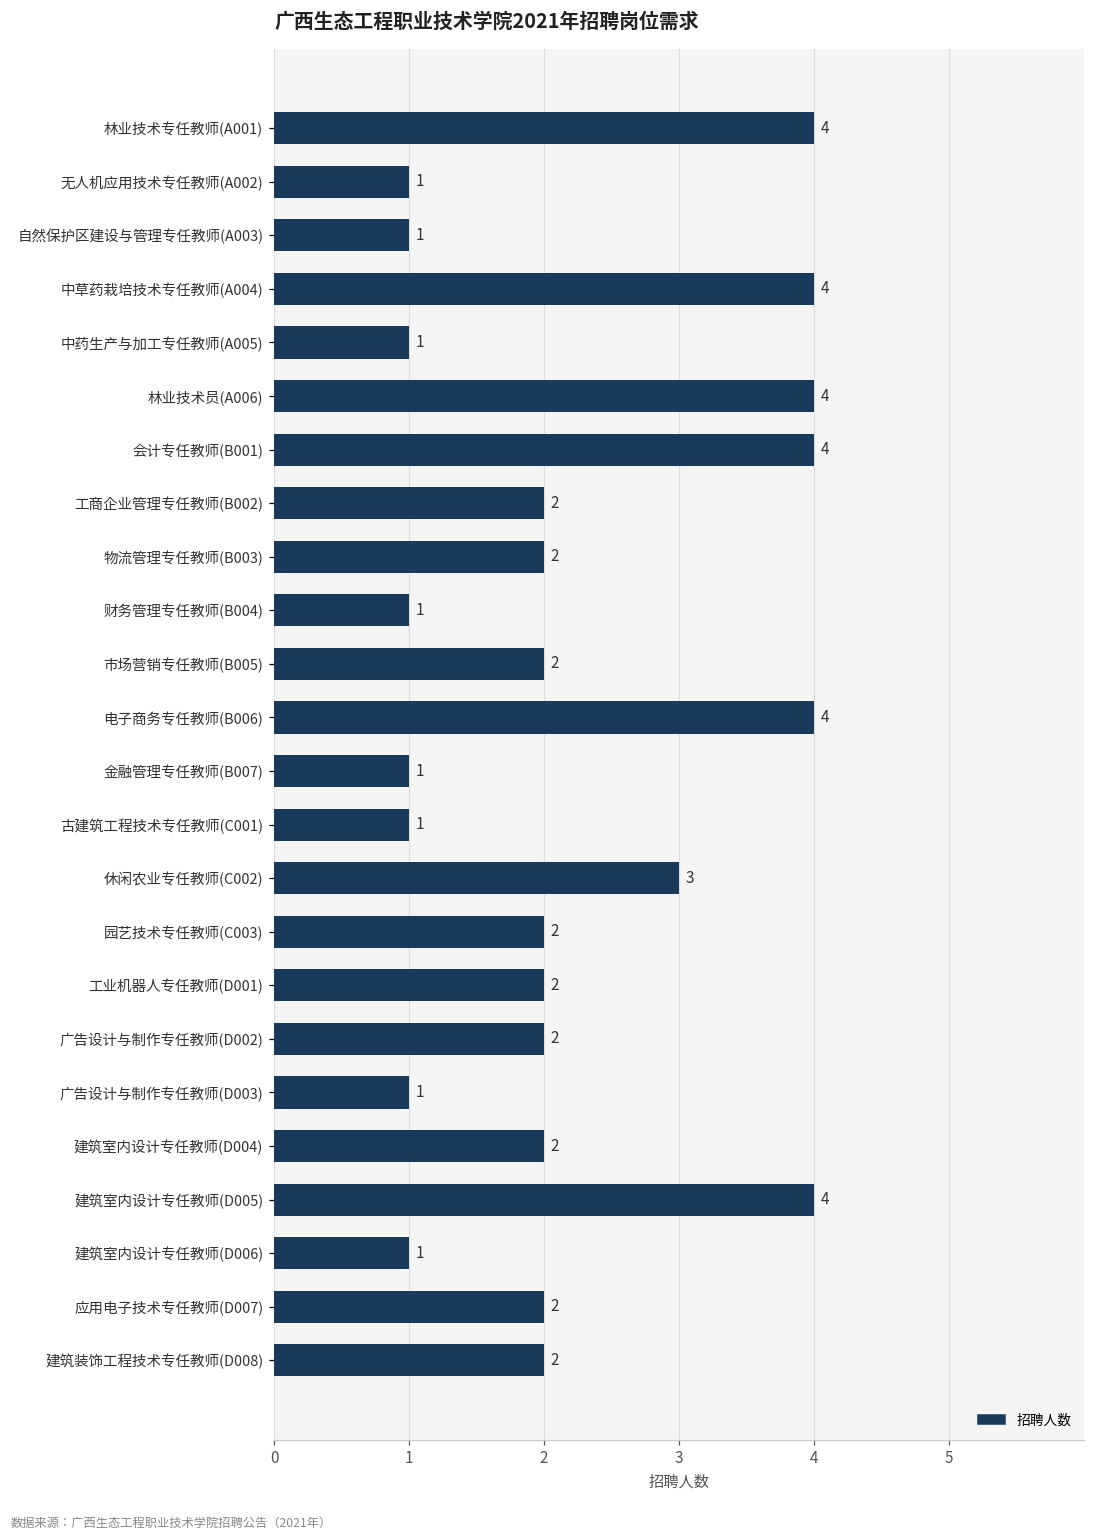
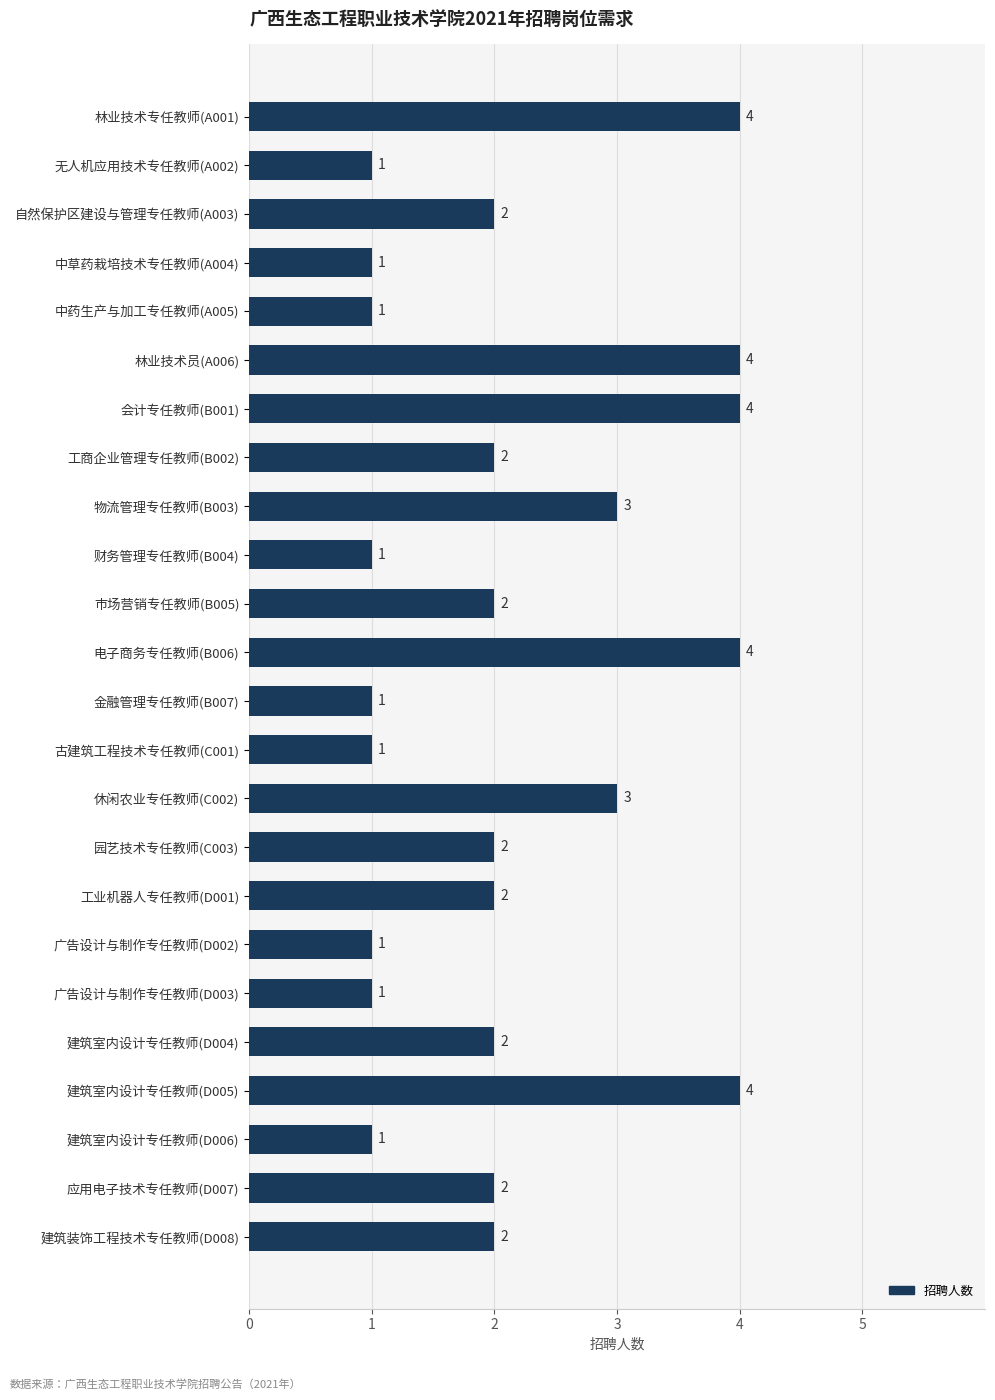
  {
    "林业技术专任教师(A001)": 4,
    "无人机应用技术专任教师(A002)": 1,
-   "自然保护区建设与管理专任教师(A003)": 1,
-   "中草药栽培技术专任教师(A004)": 4,
+   "自然保护区建设与管理专任教师(A003)": 2,
+   "中草药栽培技术专任教师(A004)": 1,
    "中药生产与加工专任教师(A005)": 1,
    "林业技术员(A006)": 4,
    "会计专任教师(B001)": 4,
    "工商企业管理专任教师(B002)": 2,
-   "物流管理专任教师(B003)": 2,
+   "物流管理专任教师(B003)": 3,
    "财务管理专任教师(B004)": 1,
    "市场营销专任教师(B005)": 2,
    "电子商务专任教师(B006)": 4,
    "金融管理专任教师(B007)": 1,
    "古建筑工程技术专任教师(C001)": 1,
    "休闲农业专任教师(C002)": 3,
    "园艺技术专任教师(C003)": 2,
    "工业机器人专任教师(D001)": 2,
-   "广告设计与制作专任教师(D002)": 2,
+   "广告设计与制作专任教师(D002)": 1,
    "广告设计与制作专任教师(D003)": 1,
    "建筑室内设计专任教师(D004)": 2,
    "建筑室内设计专任教师(D005)": 4,
    "建筑室内设计专任教师(D006)": 1,
    "应用电子技术专任教师(D007)": 2,
    "建筑装饰工程技术专任教师(D008)": 2
  }
